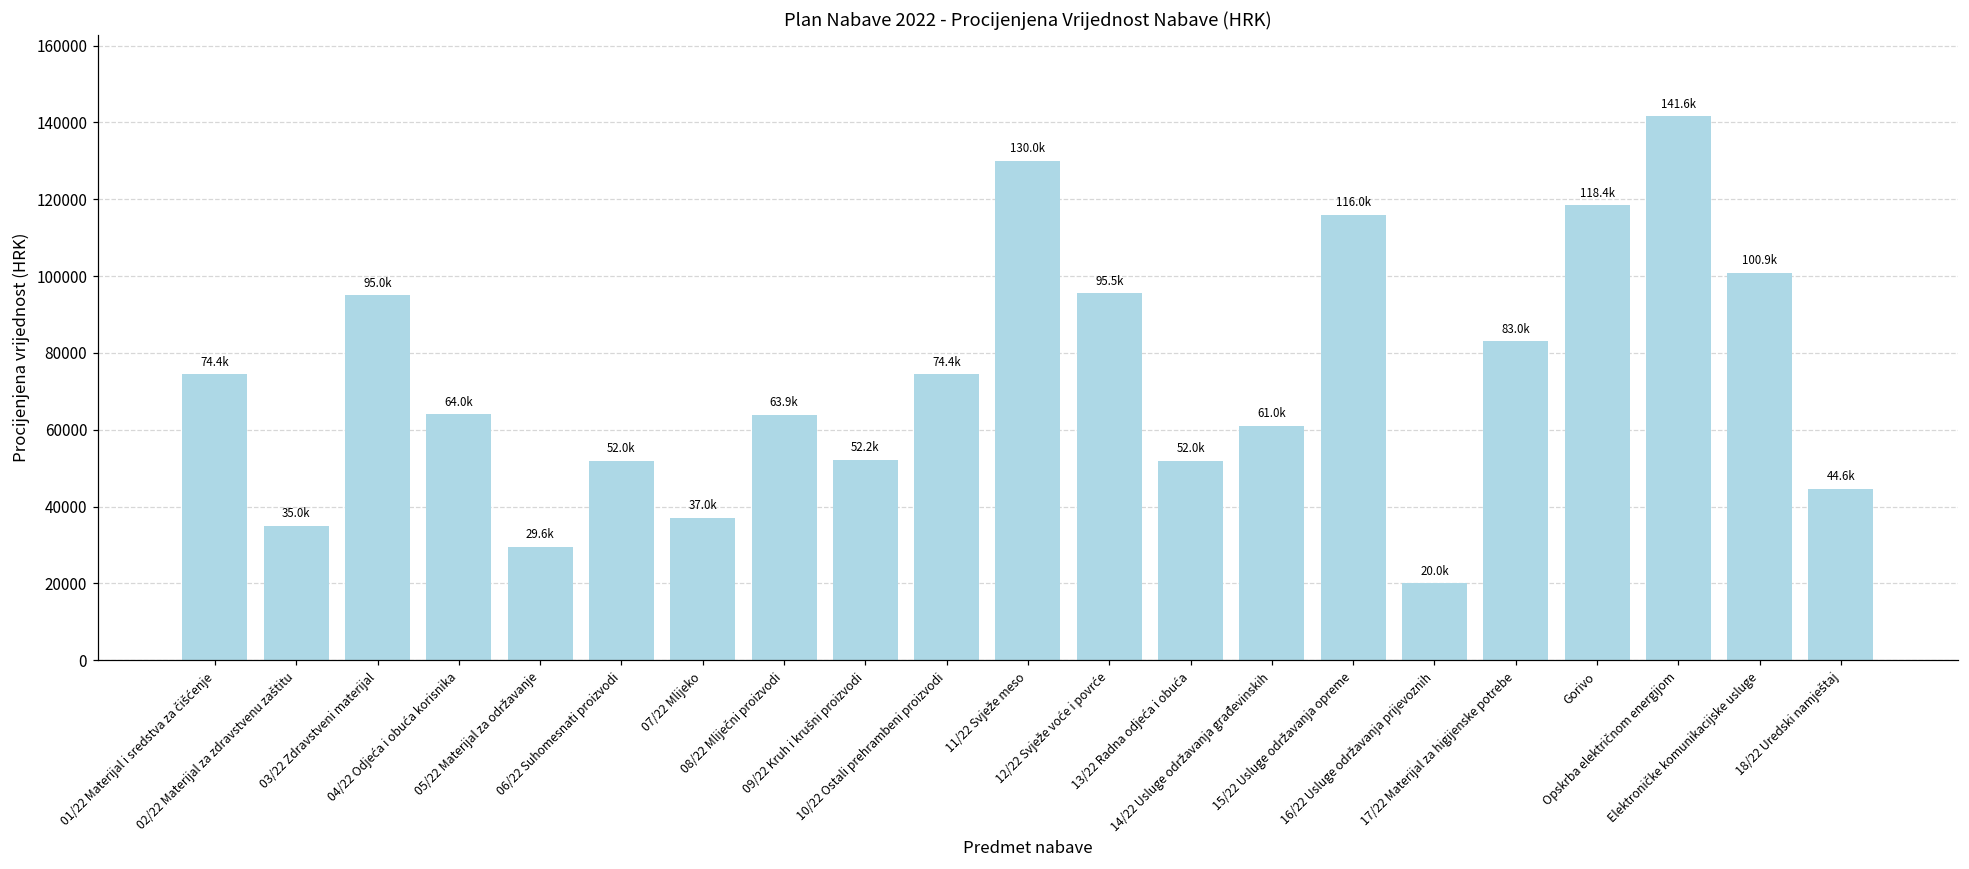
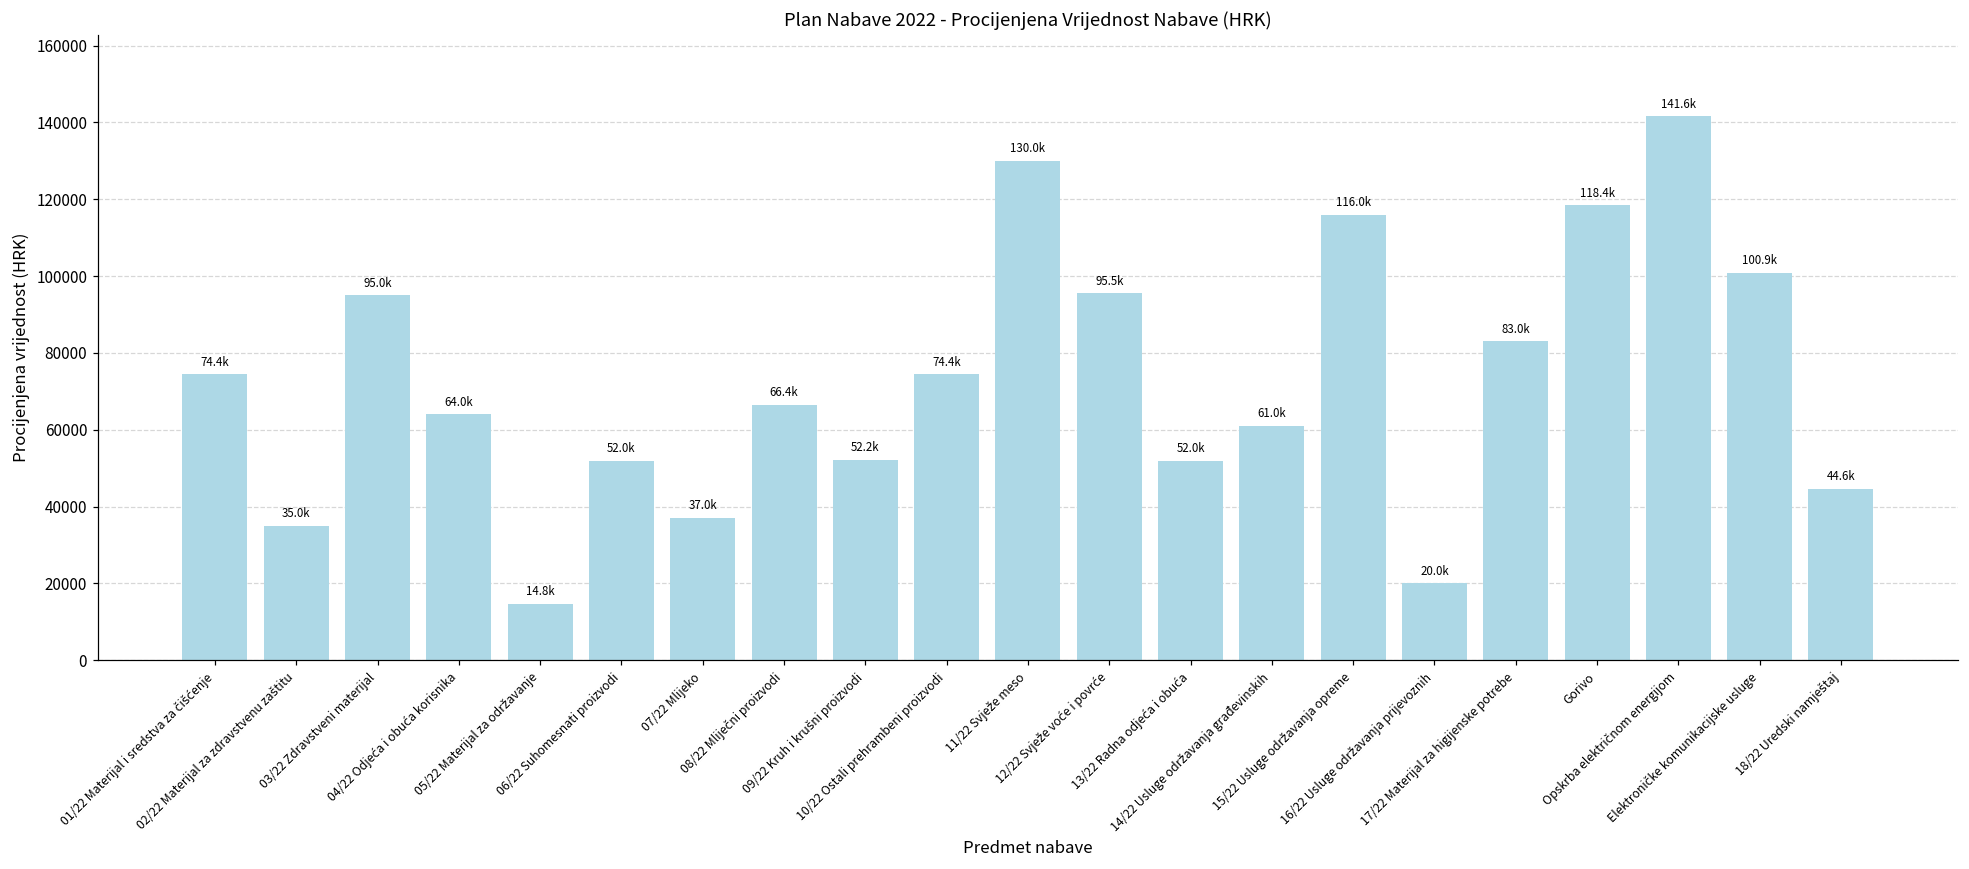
  {
    "01/22 Materijal i sredstva za čišćenje": "74.4k",
    "02/22 Materijal za zdravstvenu zaštitu": "35.0k",
    "03/22 Zdravstveni materijal": "95.0k",
    "04/22 Odjeća i obuća korisnika": "64.0k",
-   "05/22 Materijal za održavanje": "29.6k",
+   "05/22 Materijal za održavanje": "14.8k",
    "06/22 Suhomesnati proizvodi": "52.0k",
    "07/22 Mlijeko": "37.0k",
-   "08/22 Mliječni proizvodi": "63.9k",
+   "08/22 Mliječni proizvodi": "66.4k",
    "09/22 Kruh i krušni proizvodi": "52.2k",
    "10/22 Ostali prehrambeni proizvodi": "74.4k",
    "11/22 Svježe meso": "130.0k",
    "12/22 Svježe voće i povrće": "95.5k",
    "13/22 Radna odjeća i obuća": "52.0k",
    "14/22 Usluge održavanja građevinskih": "61.0k",
    "15/22 Usluge održavanja opreme": "116.0k",
    "16/22 Usluge održavanja prijevoznih": "20.0k",
    "17/22 Materijal za higijenske potrebe": "83.0k",
    "Gorivo": "118.4k",
    "Opskrba električnom energijom": "141.6k",
    "Elektroničke komunikacijske usluge": "100.9k",
    "18/22 Uredski namještaj": "44.6k"
  }
